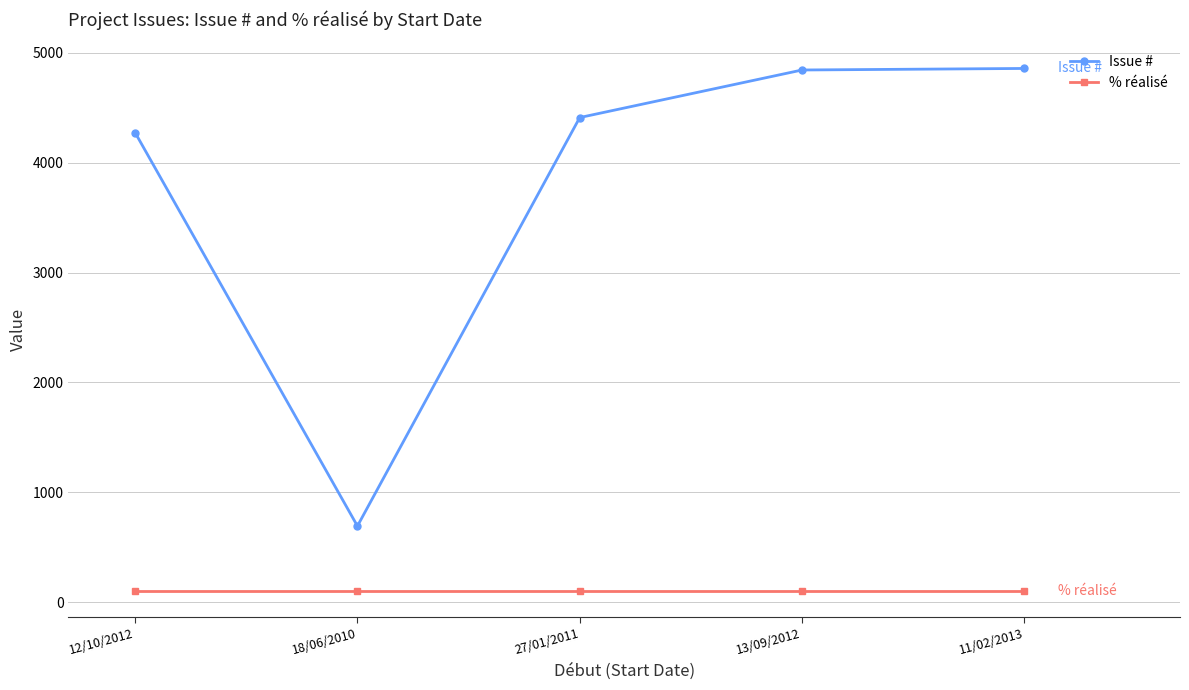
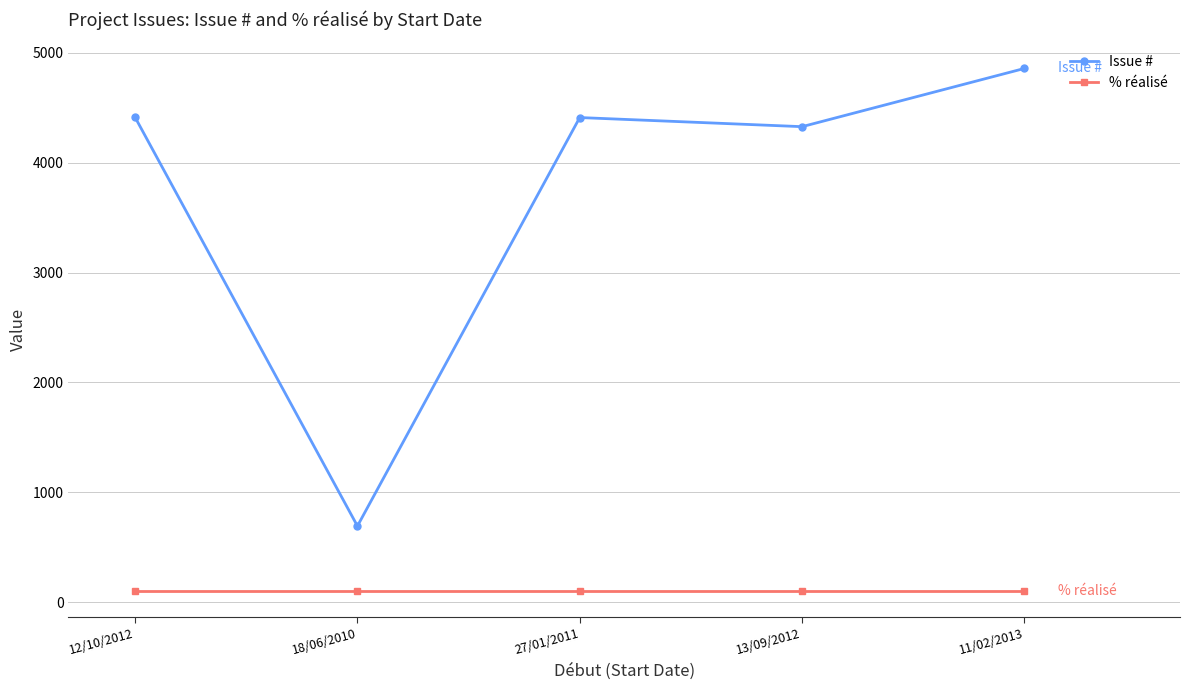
  {
    "Issue #": {
-     "12/10/2012": 4270,
+     "12/10/2012": 4410,
      "18/06/2010": 690,
      "27/01/2011": 4410,
-     "13/09/2012": 4840,
+     "13/09/2012": 4330,
      "11/02/2013": 4860
    },
    "% réalisé": {
      "12/10/2012": 100,
      "18/06/2010": 100,
      "27/01/2011": 100,
      "13/09/2012": 100,
      "11/02/2013": 100
    }
  }
